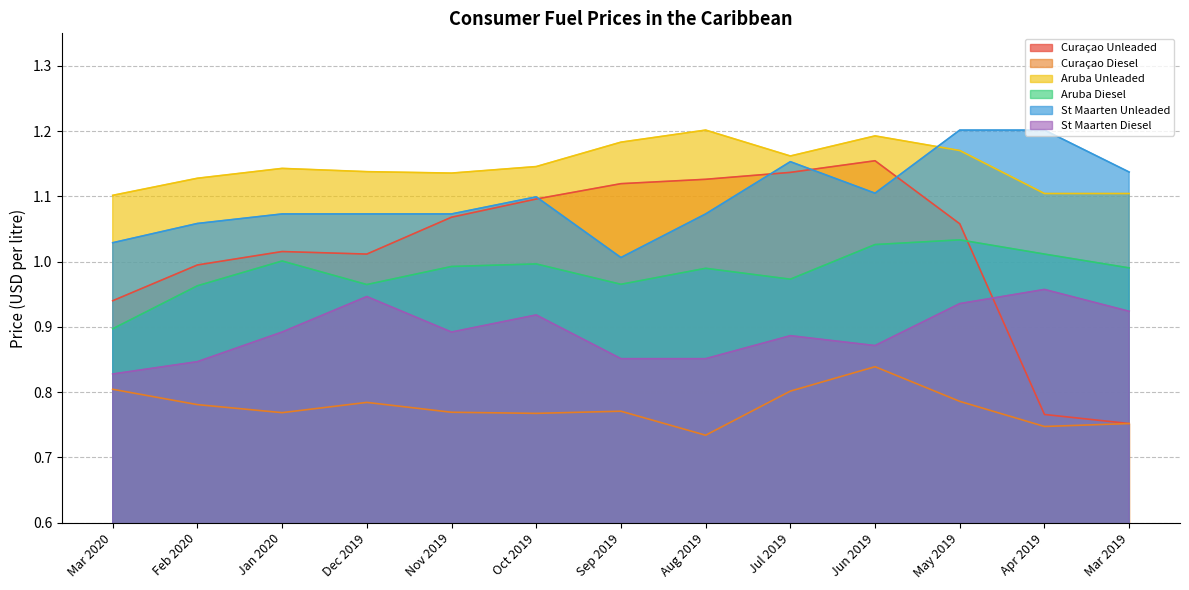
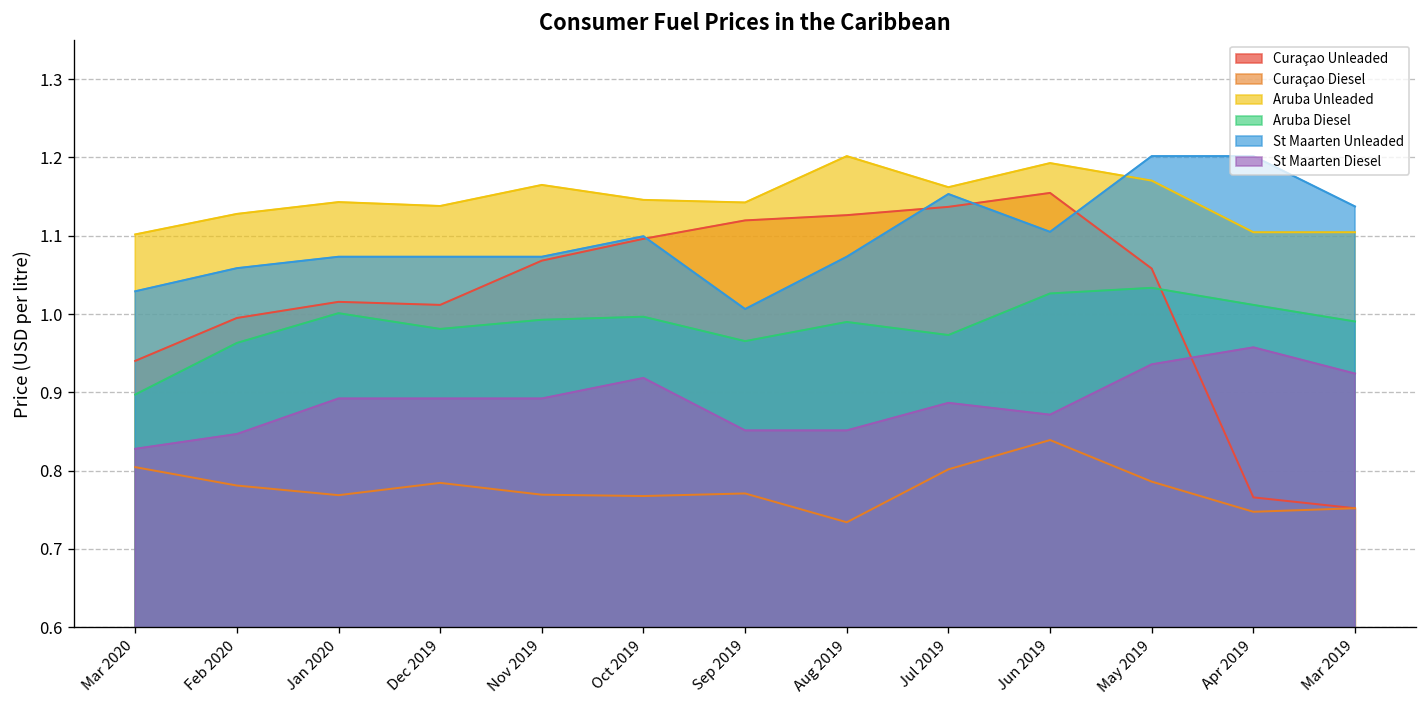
  {
    "Aruba Unleaded": {
      "Mar 2020": 1.10,
      "Feb 2020": 1.13,
      "Jan 2020": 1.14,
      "Dec 2019": 1.14,
-     "Nov 2019": 1.14,
+     "Nov 2019": 1.16,
      "Oct 2019": 1.15,
-     "Sep 2019": 1.18,
+     "Sep 2019": 1.14,
      "Aug 2019": 1.20,
      "Jul 2019": 1.16,
      "Jun 2019": 1.19,
      "May 2019": 1.17,
      "Apr 2019": 1.10,
      "Mar 2019": 1.10
    },
    "Aruba Diesel": {
      "Mar 2020": 0.90,
      "Feb 2020": 0.96,
      "Jan 2020": 1.00,
-     "Dec 2019": 0.97,
+     "Dec 2019": 0.98,
      "Nov 2019": 0.99,
      "Oct 2019": 1.00,
      "Sep 2019": 0.97,
      "Aug 2019": 0.99,
      "Jul 2019": 0.97,
      "Jun 2019": 1.03,
      "May 2019": 1.03,
      "Apr 2019": 1.01,
      "Mar 2019": 0.99
    },
    "St Maarten Unleaded": {
      "Mar 2020": 1.03,
      "Feb 2020": 1.06,
      "Jan 2020": 1.07,
      "Dec 2019": 1.07,
      "Nov 2019": 1.07,
      "Sep 2019": 1.01,
      "Aug 2019": 1.07,
      "Jul 2019": 1.15,
      "Jun 2019": 1.11,
      "May 2019": 1.20,
      "Mar 2019": 1.14
    },
    "St Maarten Diesel": {
      "Mar 2020": 0.83,
      "Feb 2020": 0.85,
      "Jan 2020": 0.89,
-     "Dec 2019": 0.95,
+     "Dec 2019": 0.89,
      "Nov 2019": 0.89,
      "Oct 2019": 0.92,
      "Sep 2019": 0.85,
      "Aug 2019": 0.85,
      "Jul 2019": 0.89,
      "Jun 2019": 0.87,
      "May 2019": 0.94,
      "Apr 2019": 0.96,
      "Mar 2019": 0.92
    }
  }
